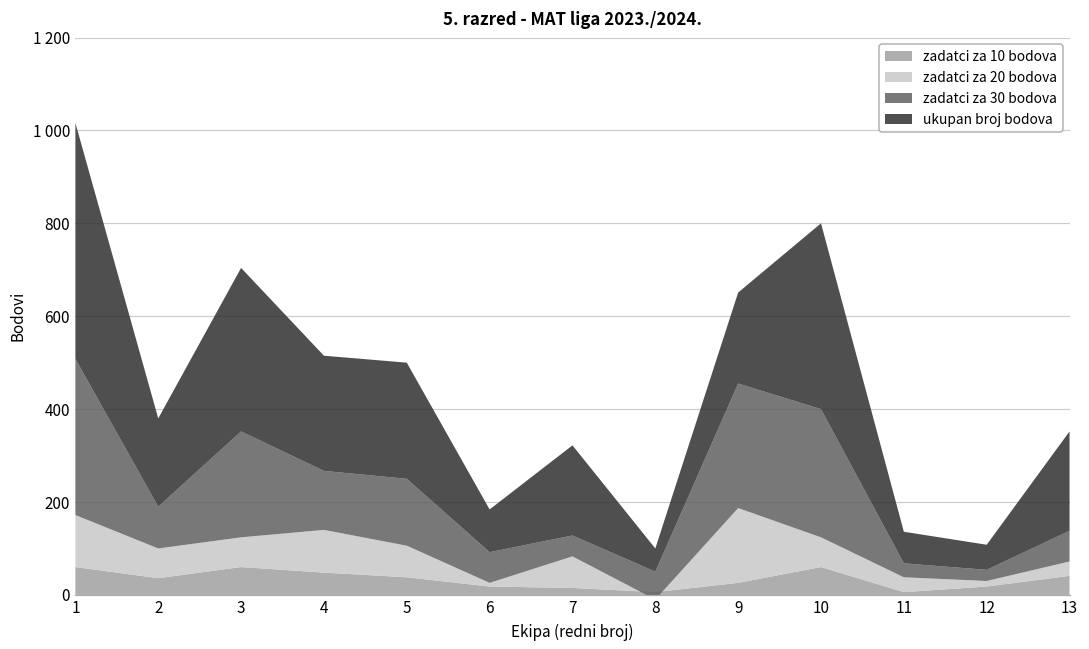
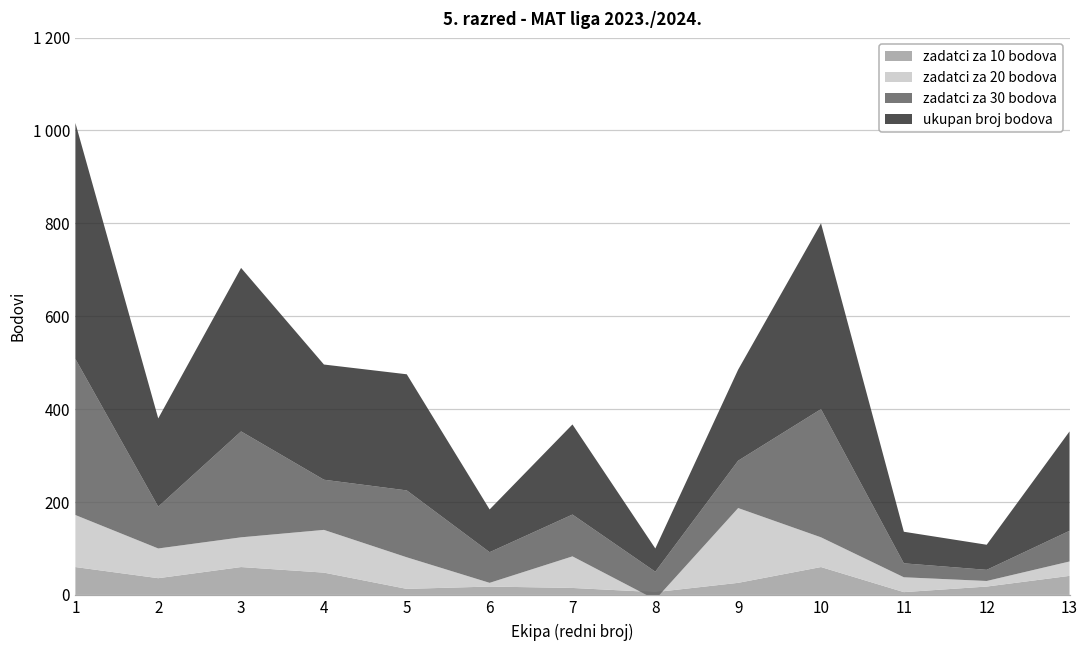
  {
    "zadatci za 10 bodova": {
      "1": 60,
      "2": 40,
      "3": 60,
      "4": 50,
-     "5": 40,
+     "5": 10,
      "6": 20,
      "7": 20,
      "9": 30,
      "10": 60,
      "11": 10,
      "12": 20,
      "13": 40
    },
    "zadatci za 20 bodova": {
      "1": 110,
      "2": 60,
      "3": 60,
      "4": 90,
      "5": 70,
      "6": 10,
      "7": 70,
      "9": 160,
      "10": 60,
      "11": 30,
      "12": 10,
      "13": 30
    },
    "zadatci za 30 bodova": {
      "1": 340,
      "2": 90,
      "3": 230,
-     "4": 130,
+     "4": 110,
      "5": 140,
      "6": 70,
-     "7": 50,
-     "9": 270,
+     "7": 90,
+     "9": 100,
      "10": 280,
      "11": 30,
      "12": 20,
      "13": 70
    },
    "ukupan broj bodova": {
      "1": 510,
      "2": 190,
      "3": 350,
      "4": 250,
      "5": 250,
      "6": 90,
      "7": 190,
      "8": 50,
      "9": 200,
      "10": 400,
      "11": 70,
      "12": 50,
      "13": 210
    }
  }
